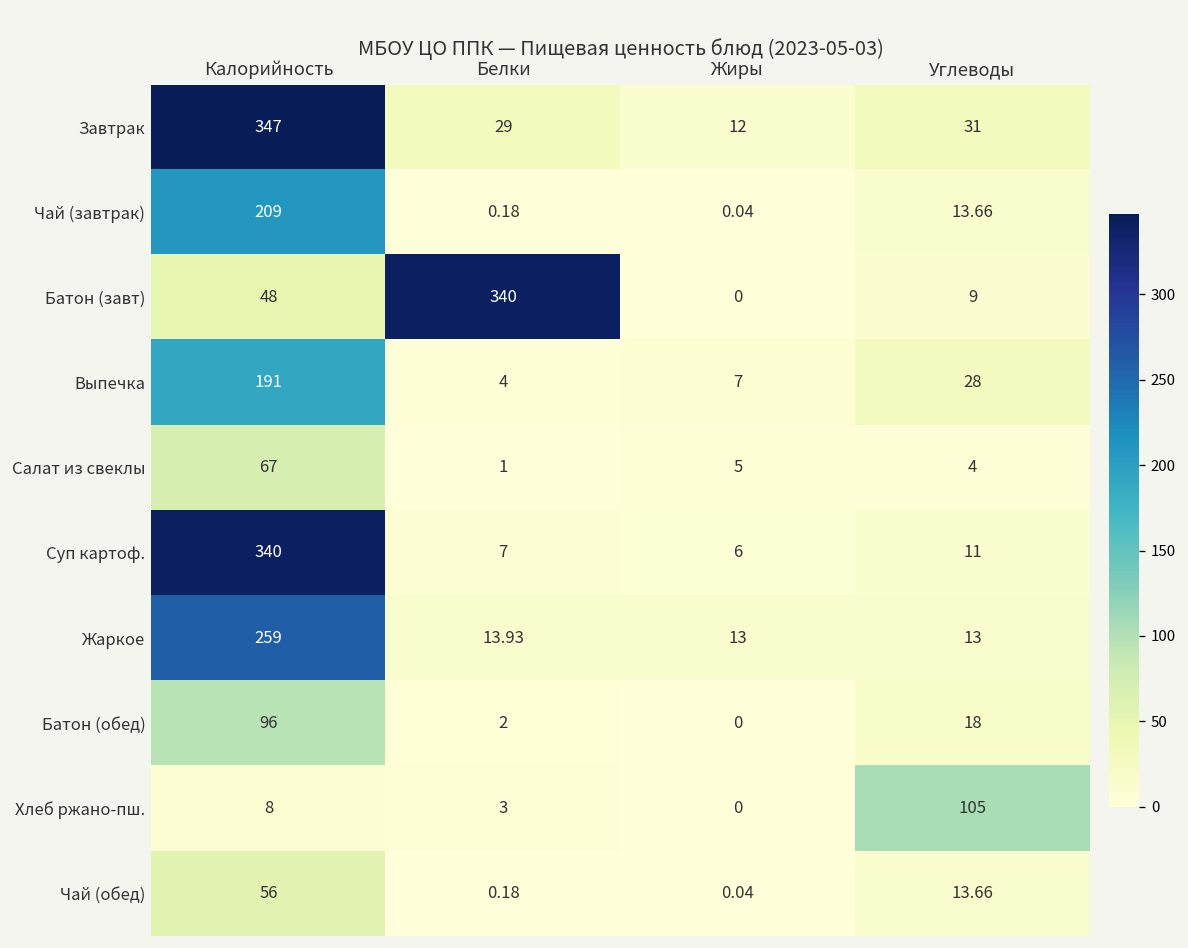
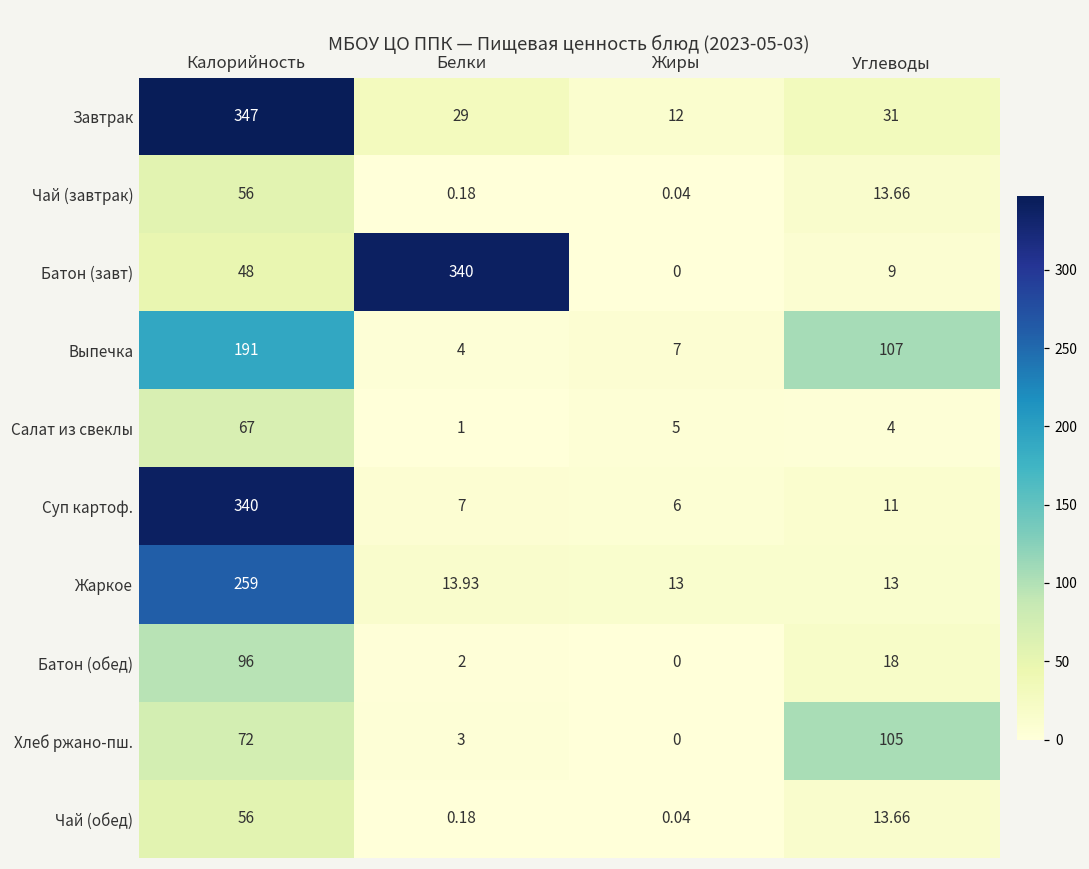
  {
    "Завтрак": {
      "Калорийность": 347,
      "Белки": 29,
      "Жиры": 12,
      "Углеводы": 31
    },
    "Чай (завтрак)": {
-     "Калорийность": 209,
+     "Калорийность": 56,
      "Белки": 0.18,
      "Жиры": 0.04,
      "Углеводы": 13.66
    },
    "Батон (завт)": {
      "Калорийность": 48,
      "Белки": 340,
      "Жиры": 0,
      "Углеводы": 9
    },
    "Выпечка": {
      "Калорийность": 191,
      "Белки": 4,
      "Жиры": 7,
-     "Углеводы": 28
+     "Углеводы": 107
    },
    "Салат из свеклы": {
      "Калорийность": 67,
      "Белки": 1,
      "Жиры": 5,
      "Углеводы": 4
    },
    "Суп картоф.": {
      "Калорийность": 340,
      "Белки": 7,
      "Жиры": 6,
      "Углеводы": 11
    },
    "Жаркое": {
      "Калорийность": 259,
      "Белки": 13.93,
      "Жиры": 13,
      "Углеводы": 13
    },
    "Батон (обед)": {
      "Калорийность": 96,
      "Белки": 2,
      "Жиры": 0,
      "Углеводы": 18
    },
    "Хлеб ржано-пш.": {
-     "Калорийность": 8,
+     "Калорийность": 72,
      "Белки": 3,
      "Жиры": 0,
      "Углеводы": 105
    },
    "Чай (обед)": {
      "Калорийность": 56,
      "Белки": 0.18,
      "Жиры": 0.04,
      "Углеводы": 13.66
    }
  }
